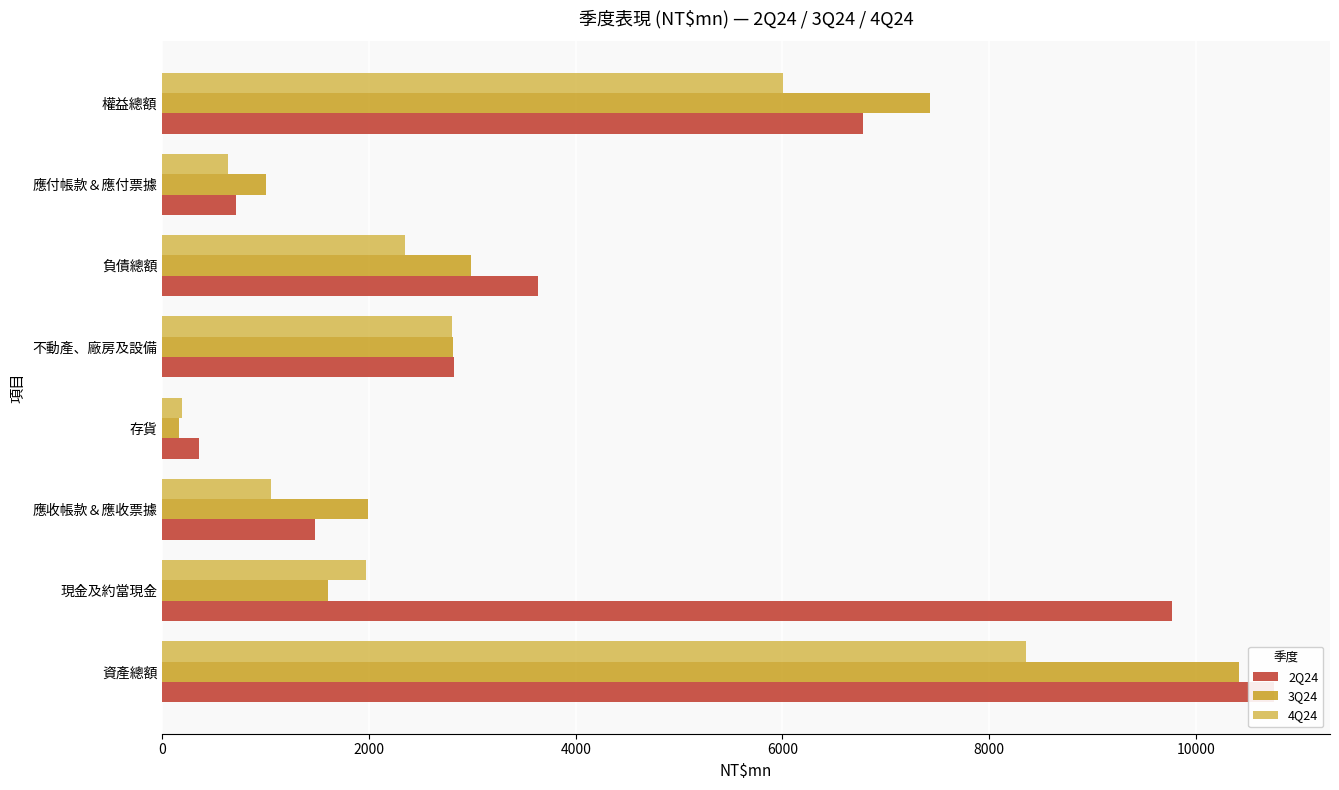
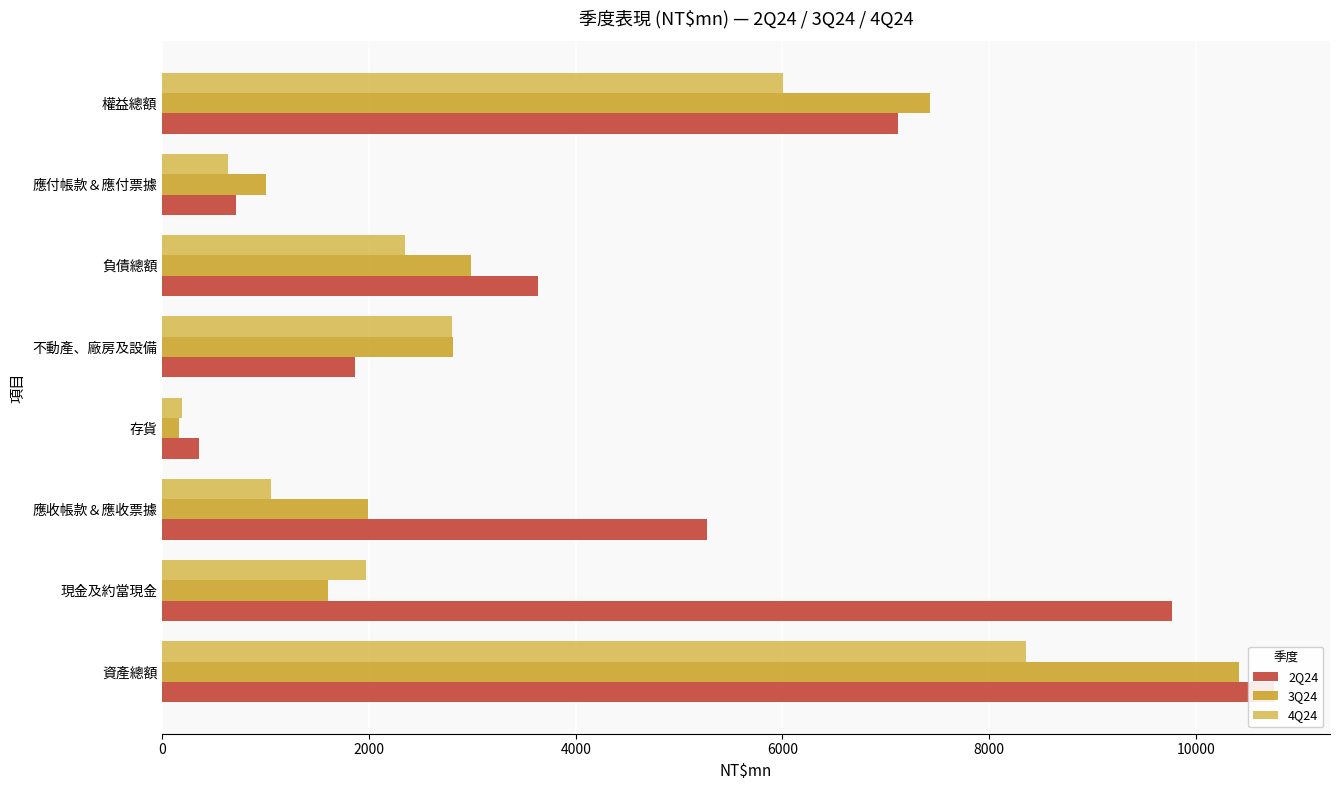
  {
    "2Q24": {
-     "權益總額": 6780,
+     "權益總額": 7120,
      "應付帳款＆應付票據": 720,
      "負債總額": 3640,
-     "不動產、廠房及設備": 2820,
+     "不動產、廠房及設備": 1860,
      "存貨": 350,
-     "應收帳款＆應收票據": 1470,
+     "應收帳款＆應收票據": 5270,
      "現金及約當現金": 9770
    }
  }
